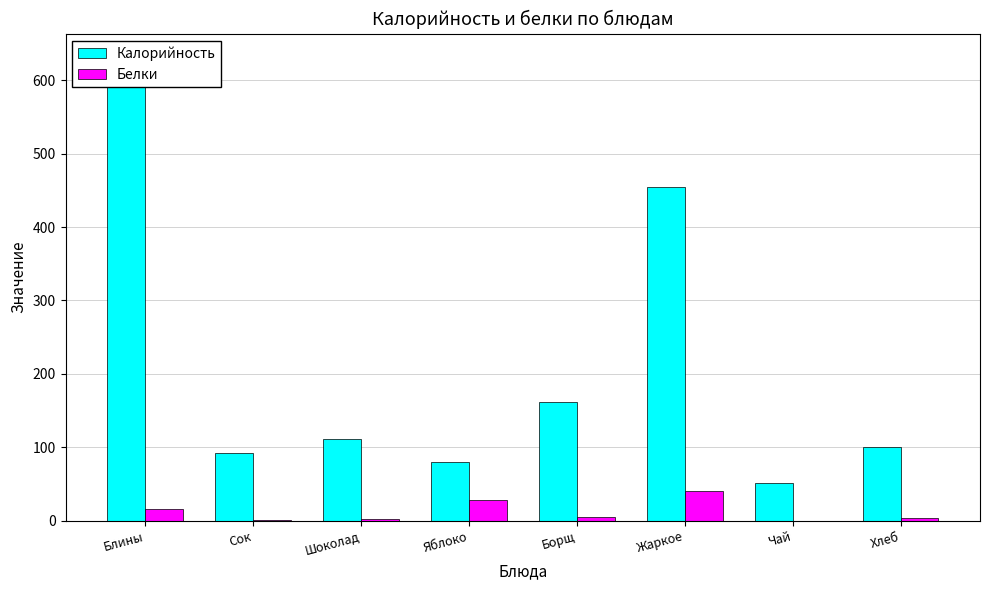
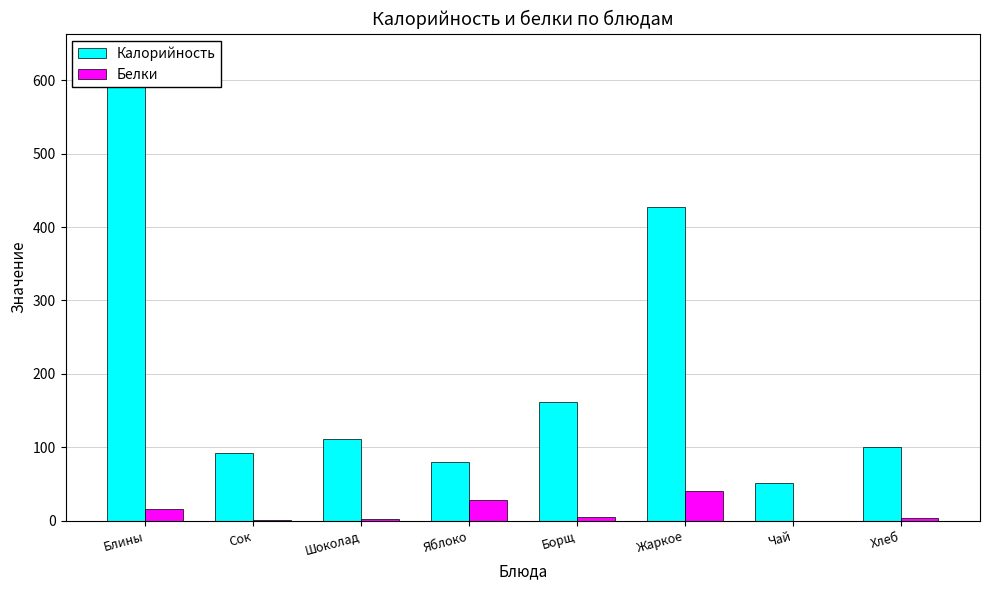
  {
    "Калорийность": {
      "Сок": 90,
      "Шоколад": 110,
      "Яблоко": 80,
      "Борщ": 160,
-     "Жаркое": 450,
+     "Жаркое": 430,
      "Чай": 50,
      "Хлеб": 100
    },
    "Белки": {
      "Блины": 20,
      "Яблоко": 30,
      "Борщ": 10,
      "Жаркое": 40,
      "Чай": 0,
      "Хлеб": 0
    }
  }
